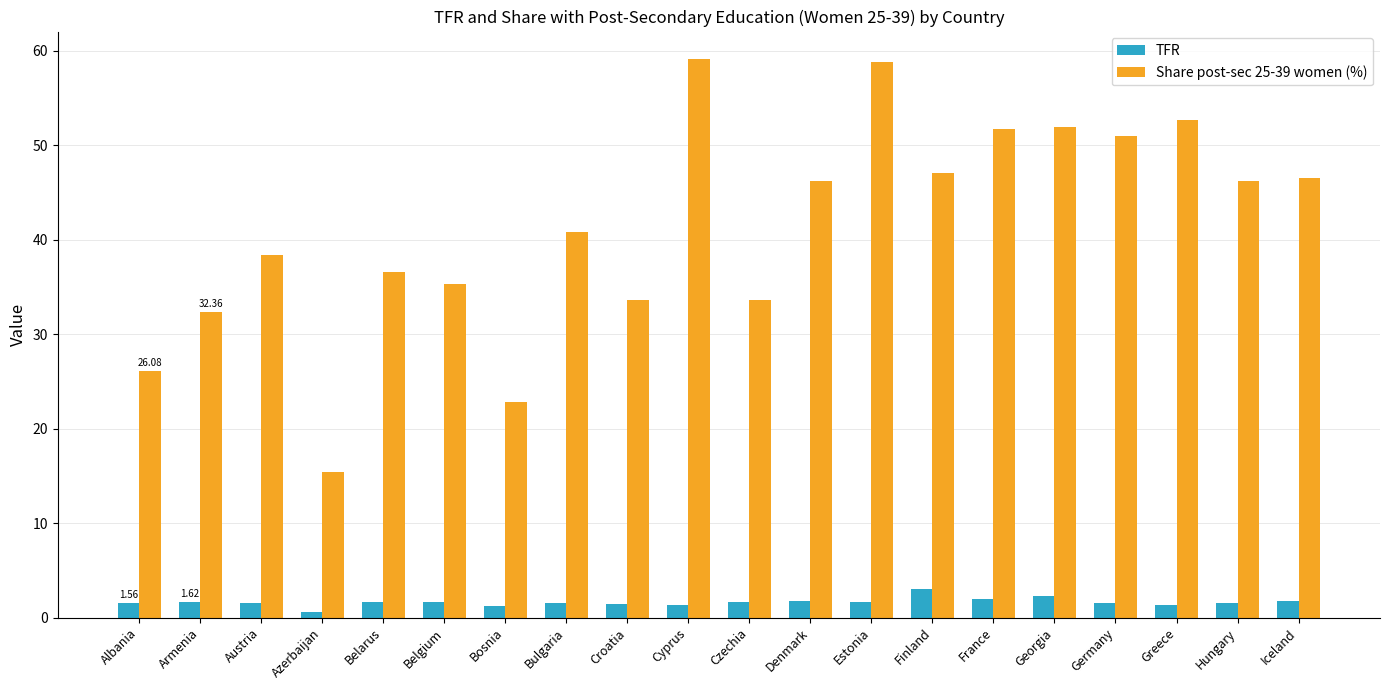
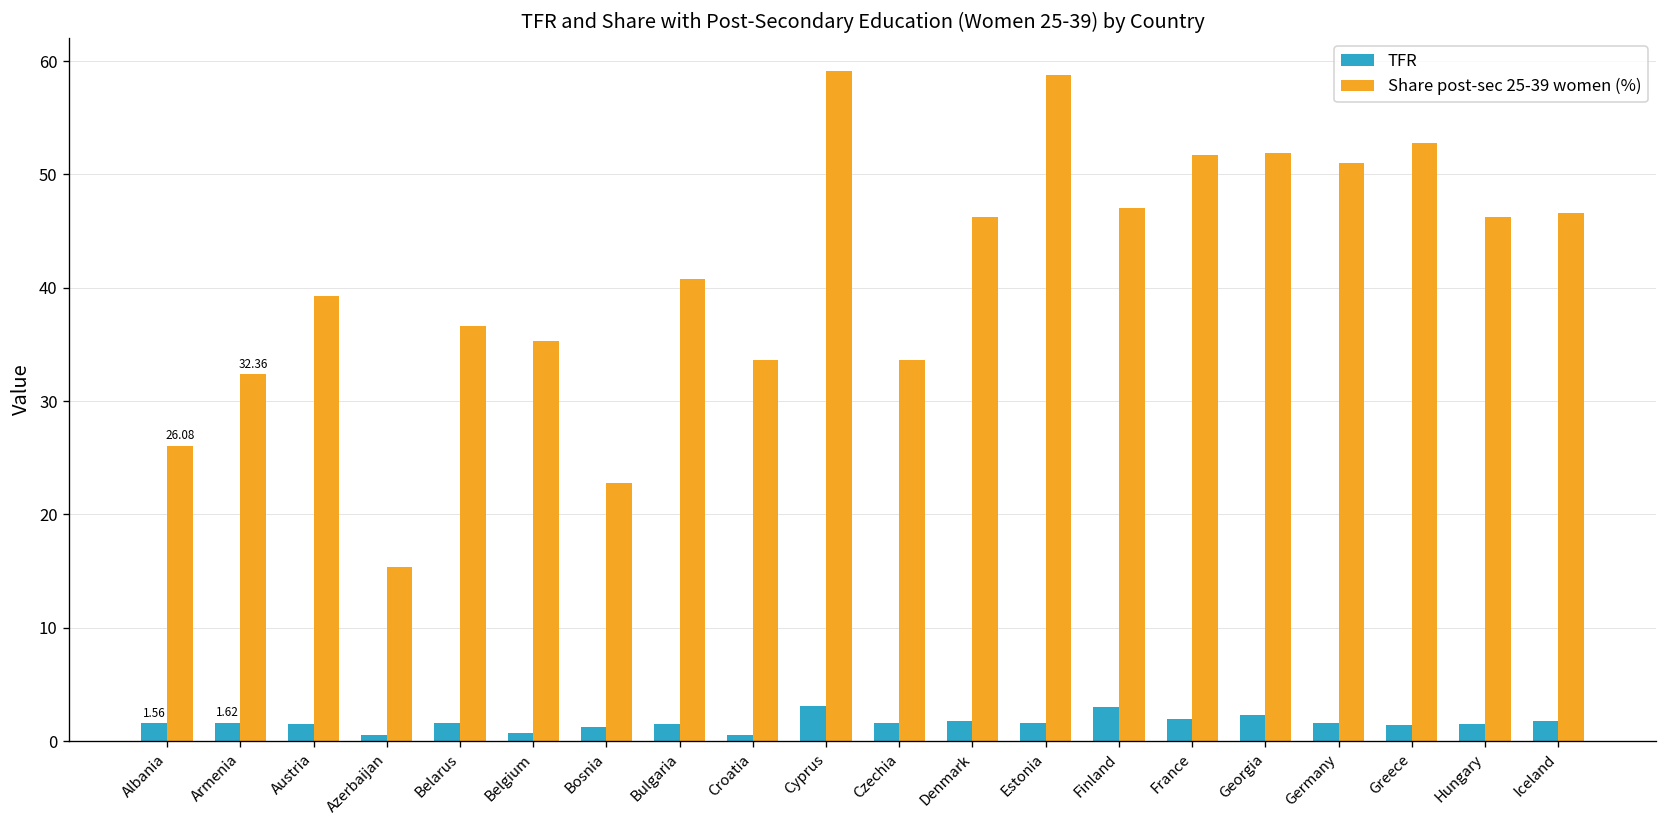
  {
    "TFR": {
      "Austria": 2,
      "Azerbaijan": 1,
      "Belarus": 2,
-     "Belgium": 2,
+     "Belgium": 1,
      "Bosnia": 1,
      "Bulgaria": 2,
-     "Croatia": 1.4,
-     "Cyprus": 1,
+     "Croatia": 0.5,
+     "Cyprus": 3,
      "Czechia": 2,
      "Denmark": 2,
      "Estonia": 2,
      "Finland": 3,
      "France": 2,
      "Georgia": 2,
      "Germany": 2,
      "Greece": 1,
      "Hungary": 2,
      "Iceland": 2
    },
    "Share post-sec 25-39 women (%)": {
-     "Austria": 38,
+     "Austria": 39,
      "Azerbaijan": 15,
      "Belarus": 37,
      "Belgium": 35,
      "Bosnia": 23,
      "Bulgaria": 41,
      "Croatia": 34,
      "Cyprus": 59,
      "Czechia": 34,
      "Denmark": 46,
      "Estonia": 59,
      "Finland": 47,
      "France": 52,
      "Georgia": 52,
      "Germany": 51,
      "Greece": 53,
      "Hungary": 46,
      "Iceland": 47
    }
  }
